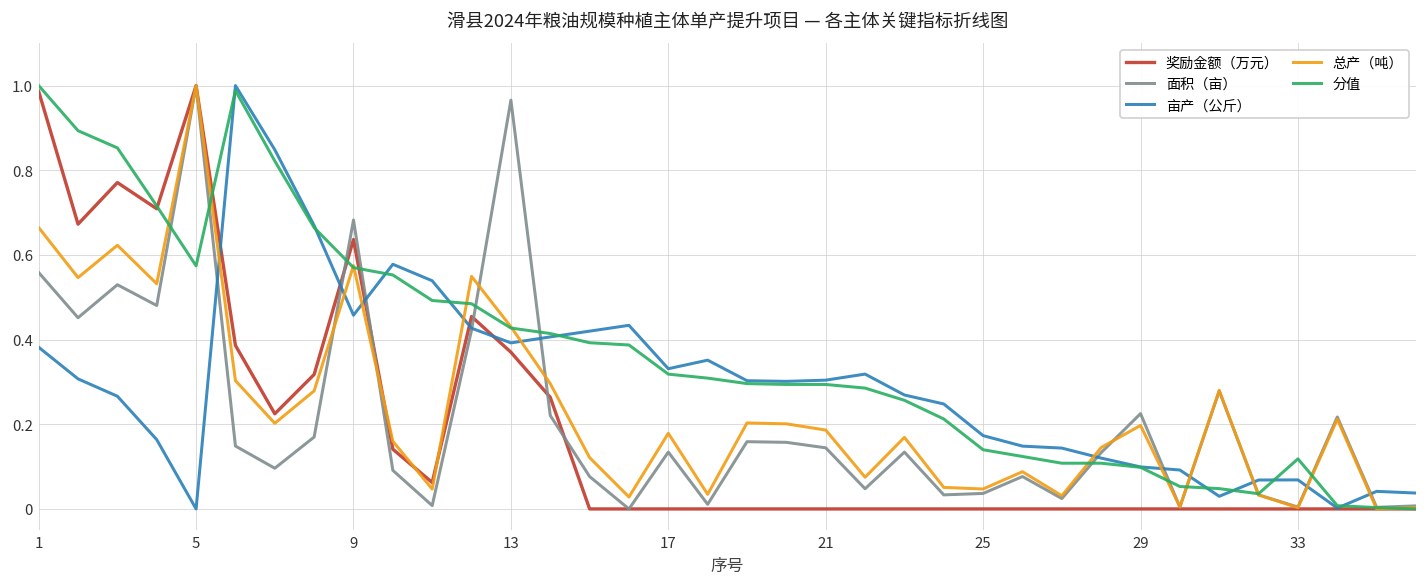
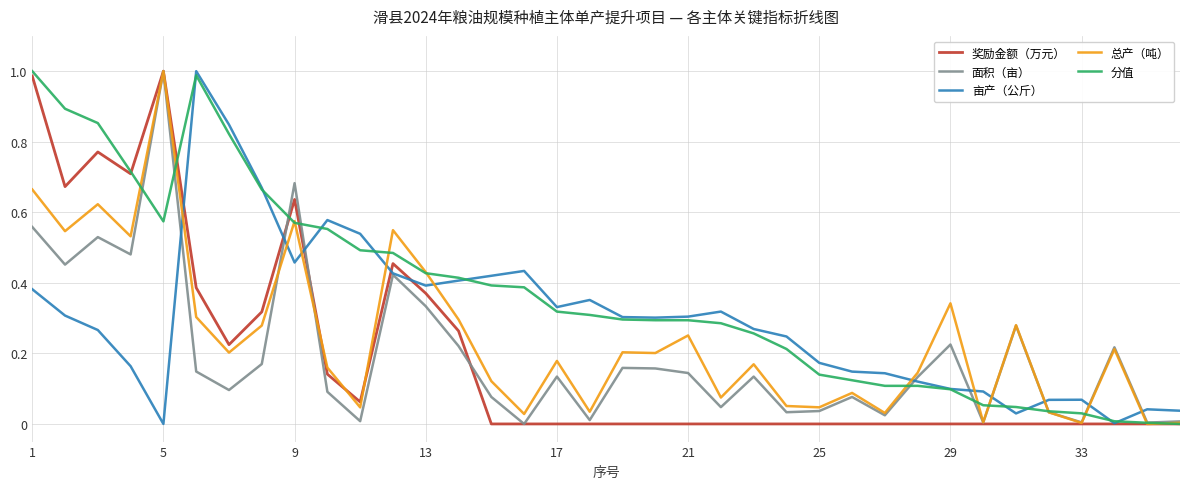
  {
    "奖励金额（万元）": {
      "1": 0.99,
      "9": 0.64,
      "13": 0.37,
      "17": 0.00,
      "21": 0.00,
      "25": 0.00,
      "29": 0.00
    },
    "面积（亩）": {
      "1": 0.56,
      "9": 0.68,
-     "13": 0.97,
+     "13": 0.33,
      "17": 0.13,
      "21": 0.14,
      "25": 0.04,
      "29": 0.23
    },
    "亩产（公斤）": {
      "1": 0.38,
      "5": 0.00,
      "9": 0.46,
      "13": 0.39,
      "17": 0.33,
      "21": 0.30,
      "25": 0.17,
      "33": 0.07
    },
    "总产（吨）": {
      "1": 0.66,
      "17": 0.18,
-     "21": 0.19,
+     "21": 0.25,
      "25": 0.05,
-     "29": 0.20
+     "29": 0.34
    },
    "分值": {
      "1": 1.00,
      "5": 0.57,
      "17": 0.32,
      "21": 0.29,
      "25": 0.14,
-     "33": 0.12
+     "33": 0.03
    }
  }
